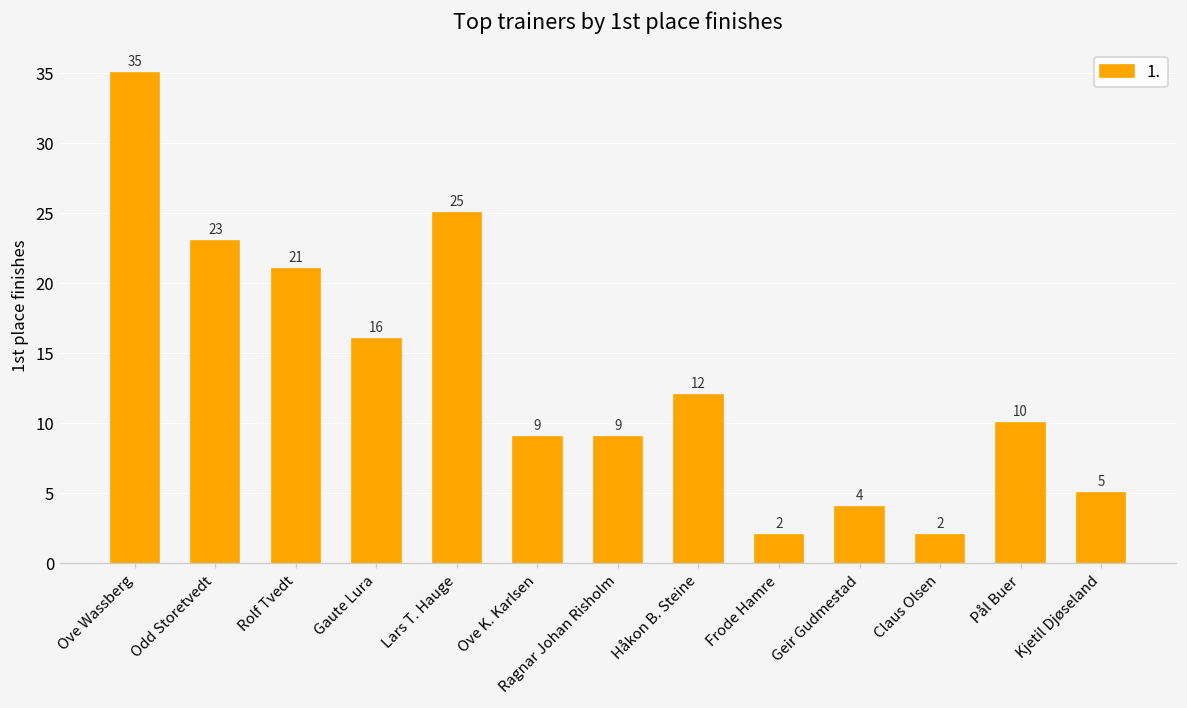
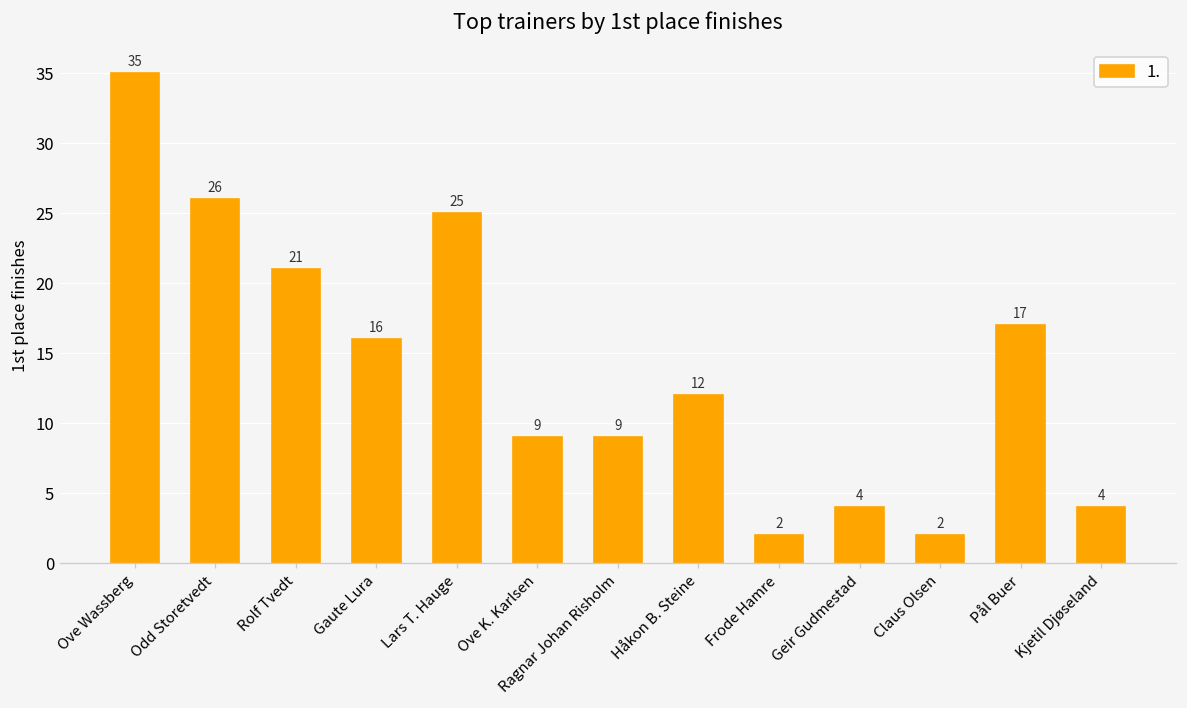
  {
    "Ove Wassberg": 35,
-   "Odd Storetvedt": 23,
+   "Odd Storetvedt": 26,
    "Rolf Tvedt": 21,
    "Gaute Lura": 16,
    "Lars T. Hauge": 25,
    "Ove K. Karlsen": 9,
    "Ragnar Johan Risholm": 9,
    "Håkon B. Steine": 12,
    "Frode Hamre": 2,
    "Geir Gudmestad": 4,
    "Claus Olsen": 2,
-   "Pål Buer": 10,
-   "Kjetil Djøseland": 5
+   "Pål Buer": 17,
+   "Kjetil Djøseland": 4
  }
